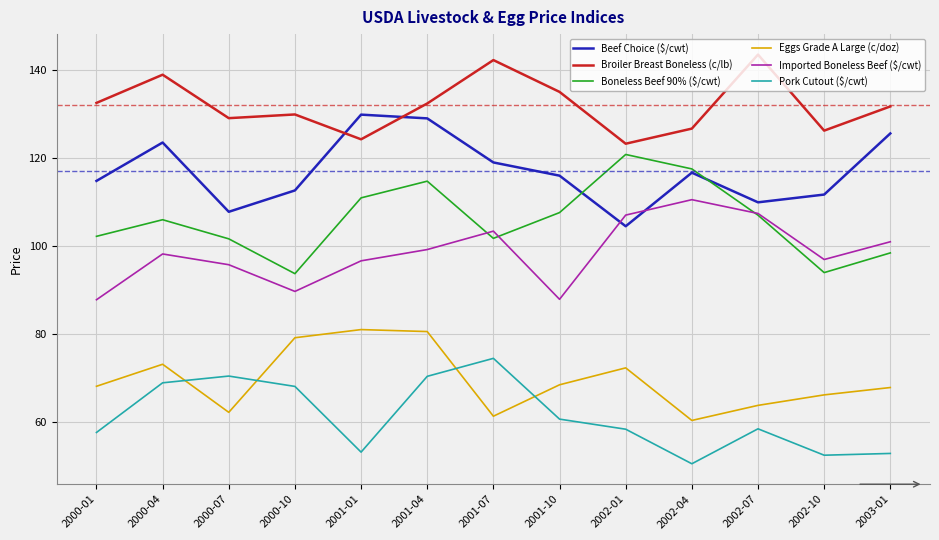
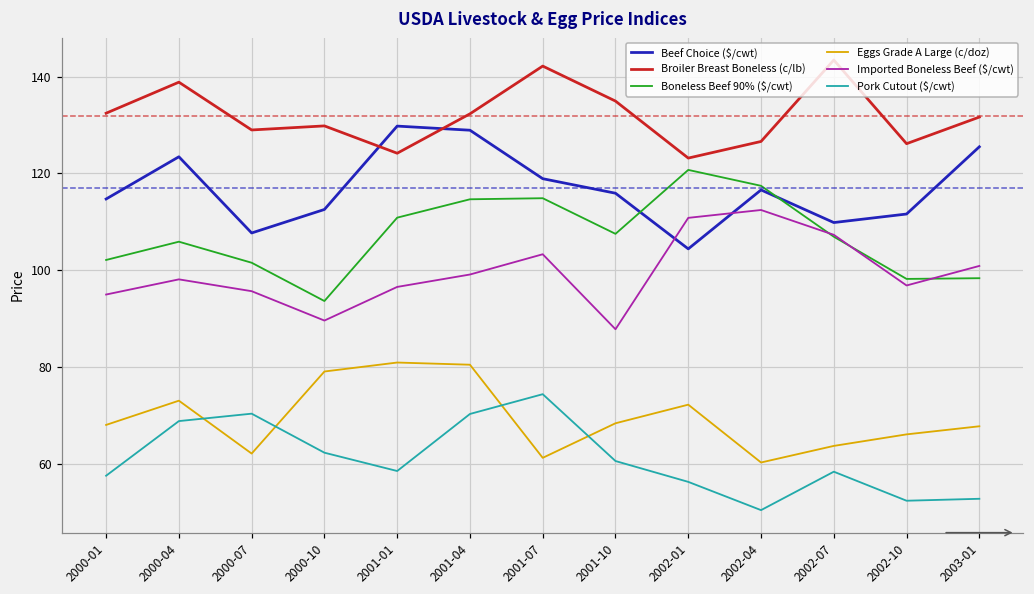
  {
    "Beef Choice ($/cwt)": {
      "2000-01": 115,
      "2000-04": 123,
      "2000-07": 108,
      "2000-10": 113,
      "2001-01": 130,
      "2001-04": 129,
      "2001-07": 119,
      "2001-10": 116,
      "2002-01": 104,
      "2002-04": 117,
      "2002-07": 110,
      "2002-10": 112,
      "2003-01": 126
    },
    "Broiler Breast Boneless (c/lb)": {
      "2000-01": 132,
      "2000-04": 139,
      "2000-07": 129,
      "2000-10": 130,
      "2001-01": 124,
      "2001-04": 132,
      "2001-07": 142,
      "2001-10": 135,
      "2002-01": 123,
      "2002-04": 127,
      "2002-10": 126,
      "2003-01": 132
    },
    "Boneless Beef 90% ($/cwt)": {
      "2000-01": 102,
      "2000-04": 106,
      "2000-07": 102,
      "2000-10": 94,
      "2001-01": 111,
      "2001-04": 115,
-     "2001-07": 102,
+     "2001-07": 115,
      "2001-10": 108,
      "2002-01": 121,
      "2002-04": 117,
-     "2002-10": 94,
+     "2002-10": 98,
      "2003-01": 98
    },
    "Eggs Grade A Large (c/doz)": {
      "2000-01": 68,
      "2000-04": 73,
      "2000-07": 62,
      "2000-10": 79,
      "2001-01": 81,
      "2001-04": 81,
      "2001-07": 61,
      "2001-10": 68,
      "2002-01": 72,
      "2002-04": 60,
      "2002-07": 64,
      "2002-10": 66,
      "2003-01": 68
    },
    "Imported Boneless Beef ($/cwt)": {
-     "2000-01": 88,
+     "2000-01": 95,
      "2000-04": 98,
      "2000-07": 96,
      "2000-10": 90,
      "2001-01": 97,
      "2001-04": 99,
      "2001-07": 103,
      "2001-10": 88,
-     "2002-01": 107,
-     "2002-04": 110,
+     "2002-01": 111,
+     "2002-04": 112,
      "2002-10": 97,
      "2003-01": 101
    },
    "Pork Cutout ($/cwt)": {
      "2000-01": 58,
      "2000-04": 69,
      "2000-07": 70,
-     "2000-10": 68,
-     "2001-01": 53,
+     "2000-10": 62,
+     "2001-01": 59,
      "2001-04": 70,
      "2001-07": 74,
      "2001-10": 61,
-     "2002-01": 58,
+     "2002-01": 56,
      "2002-04": 51,
      "2002-07": 58,
      "2002-10": 52,
      "2003-01": 53
    }
  }
